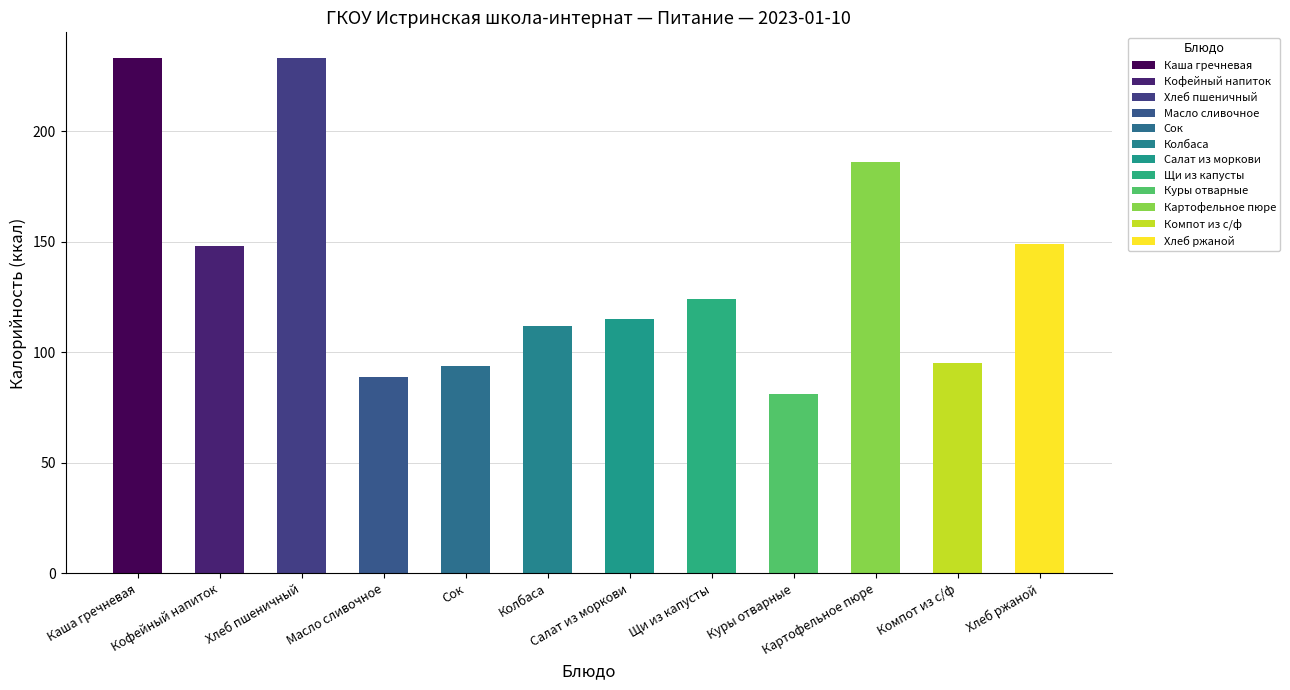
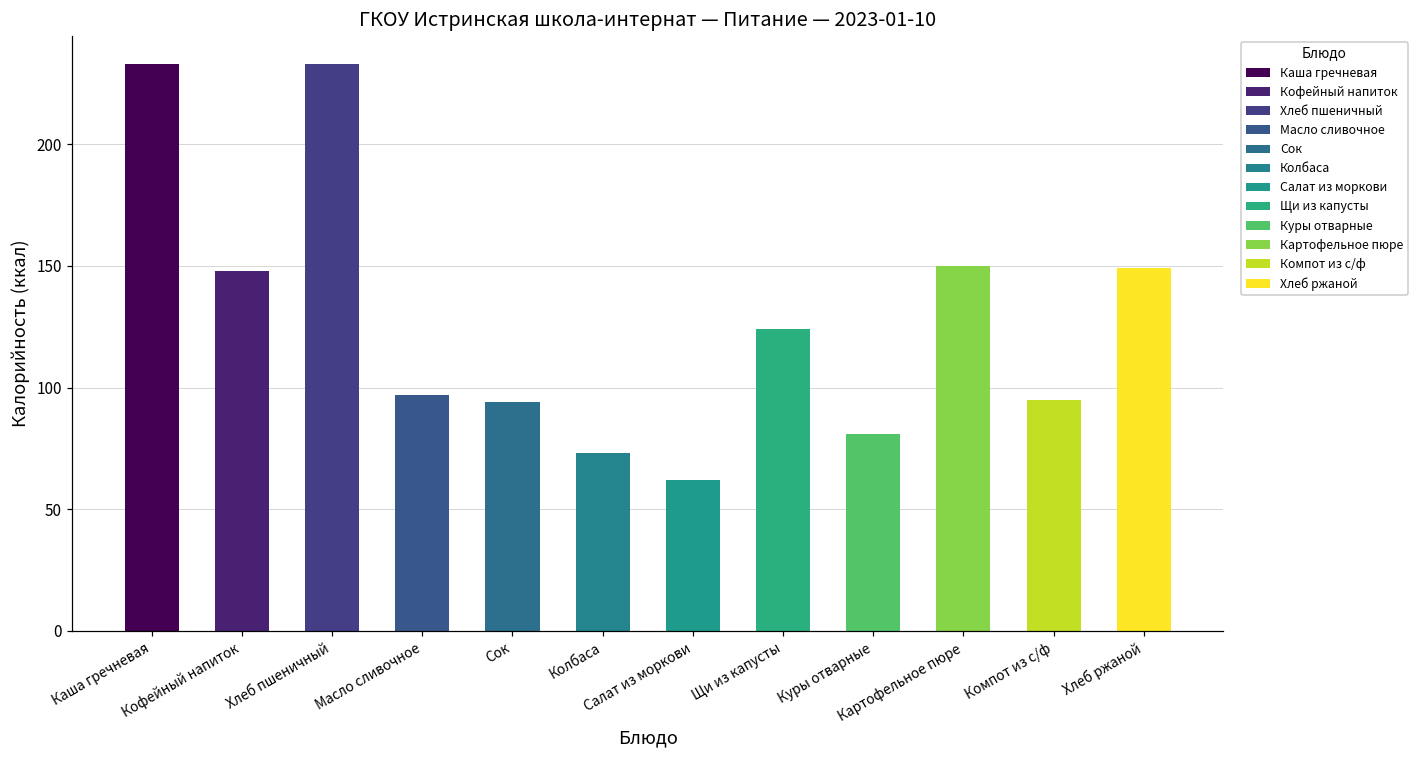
  {
    "Каша гречневая": 233,
    "Кофейный напиток": 148,
    "Хлеб пшеничный": 233,
-   "Масло сливочное": 89,
+   "Масло сливочное": 97,
    "Сок": 94,
-   "Колбаса": 112,
-   "Салат из моркови": 115,
+   "Колбаса": 73,
+   "Салат из моркови": 62,
    "Щи из капусты": 124,
    "Куры отварные": 81,
-   "Картофельное пюре": 186,
+   "Картофельное пюре": 150,
    "Компот из с/ф": 95,
    "Хлеб ржаной": 149
  }
